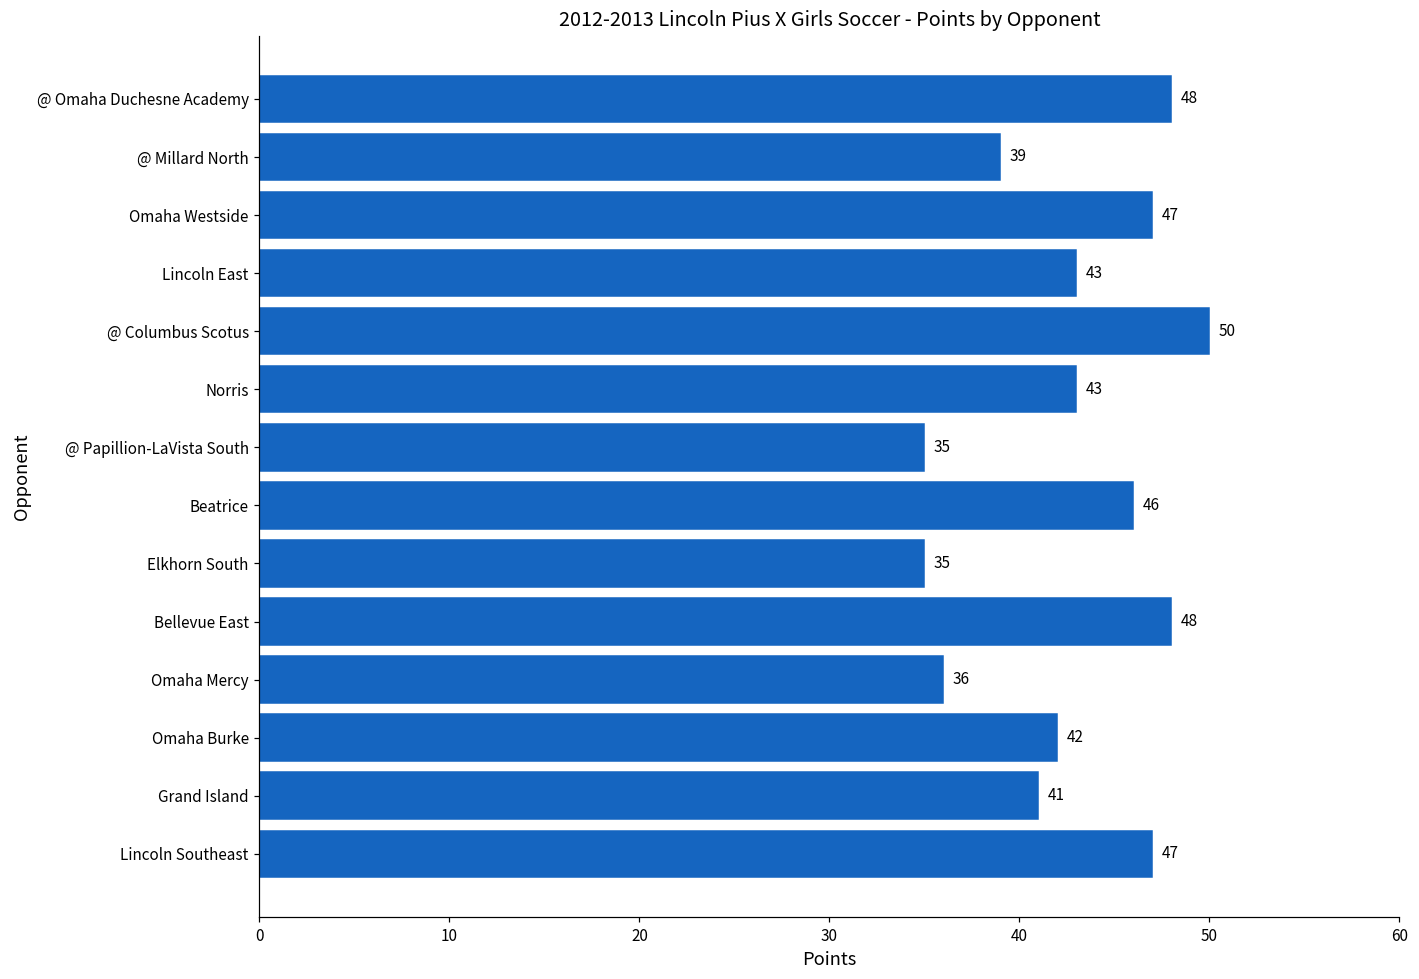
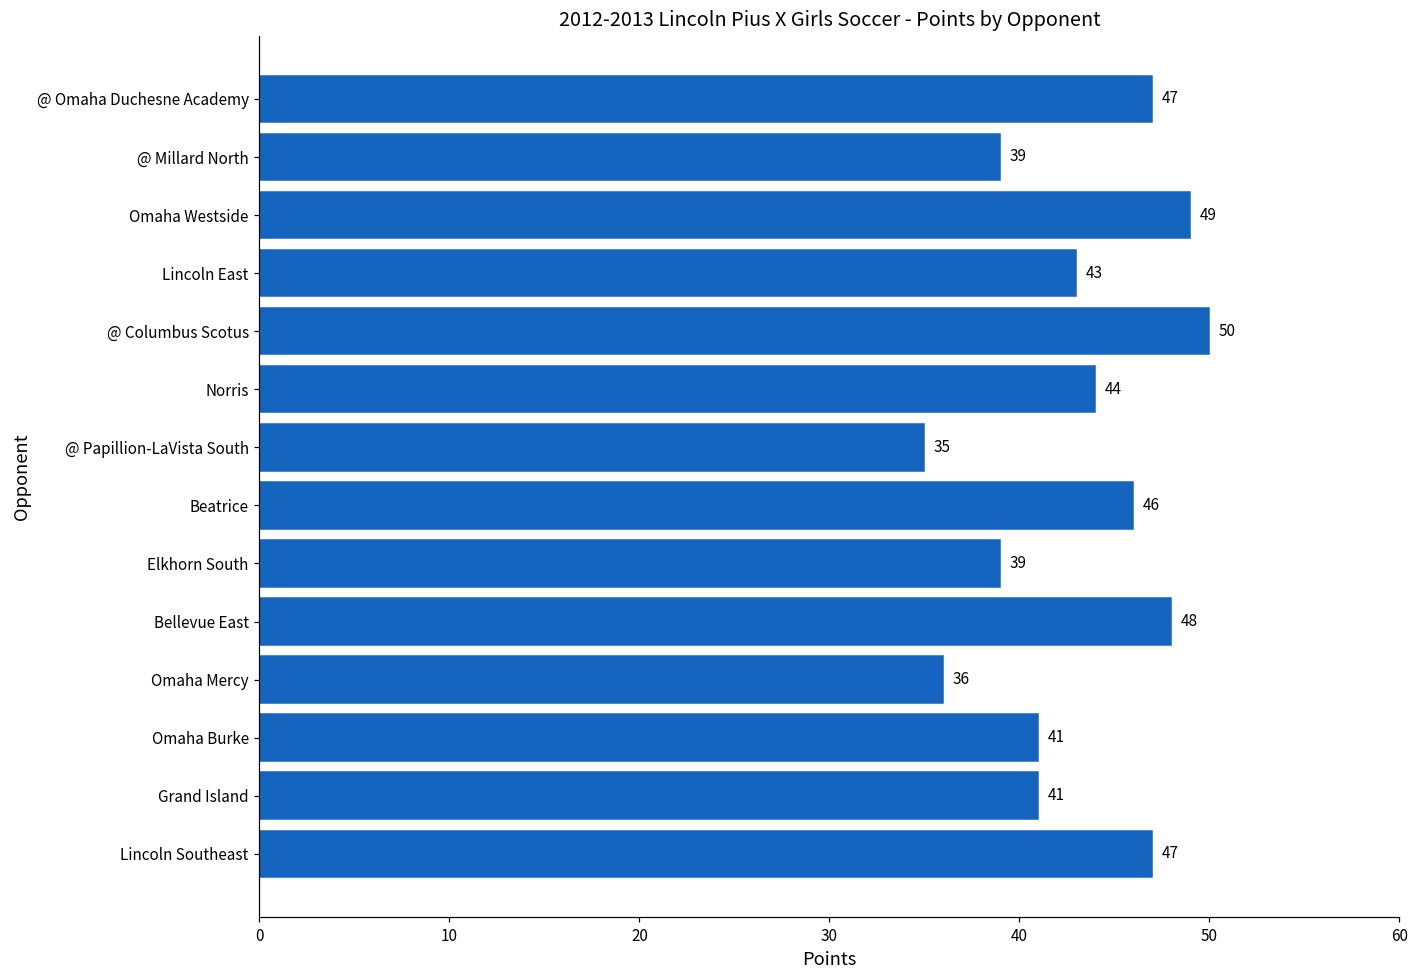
  {
-   "@ Omaha Duchesne Academy": 48,
+   "@ Omaha Duchesne Academy": 47,
    "@ Millard North": 39,
-   "Omaha Westside": 47,
+   "Omaha Westside": 49,
    "Lincoln East": 43,
    "@ Columbus Scotus": 50,
-   "Norris": 43,
+   "Norris": 44,
    "@ Papillion-LaVista South": 35,
    "Beatrice": 46,
-   "Elkhorn South": 35,
+   "Elkhorn South": 39,
    "Bellevue East": 48,
    "Omaha Mercy": 36,
-   "Omaha Burke": 42,
+   "Omaha Burke": 41,
    "Grand Island": 41,
    "Lincoln Southeast": 47
  }
